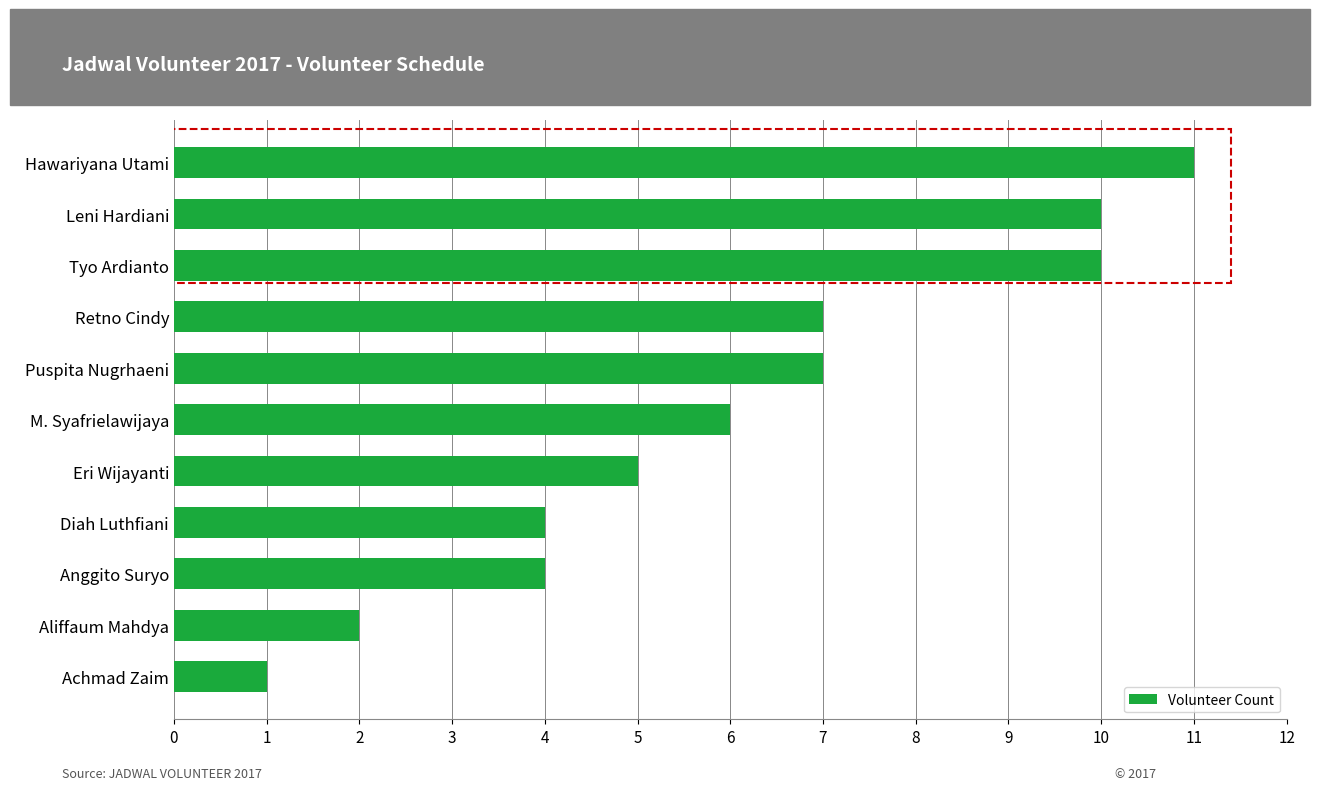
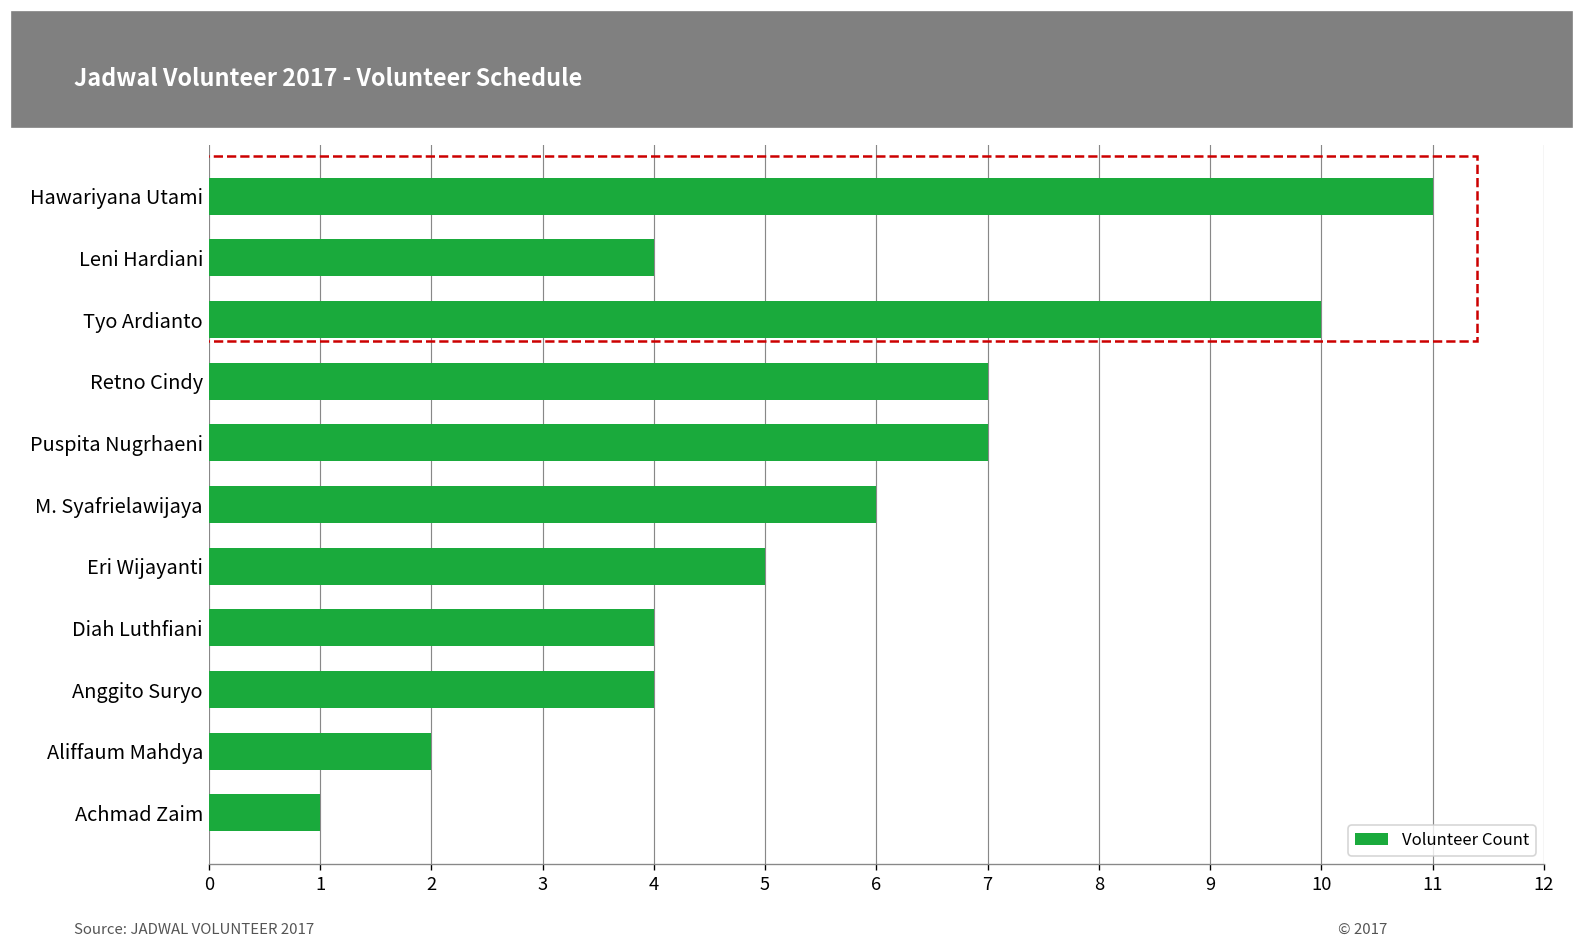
  {
    "Hawariyana Utami": 11,
-   "Leni Hardiani": 10,
+   "Leni Hardiani": 4,
    "Tyo Ardianto": 10,
    "Retno Cindy": 7,
    "Puspita Nugrhaeni": 7,
    "M. Syafrielawijaya": 6,
    "Eri Wijayanti": 5,
    "Diah Luthfiani": 4,
    "Anggito Suryo": 4,
    "Aliffaum Mahdya": 2,
    "Achmad Zaim": 1
  }
